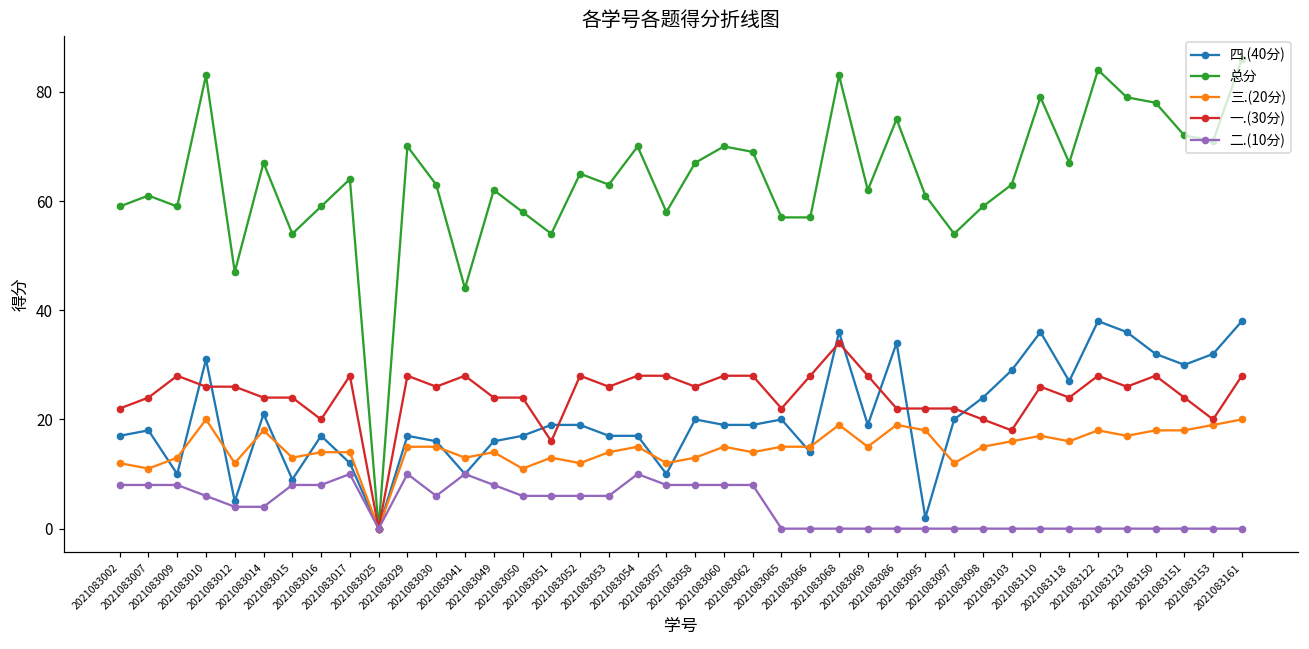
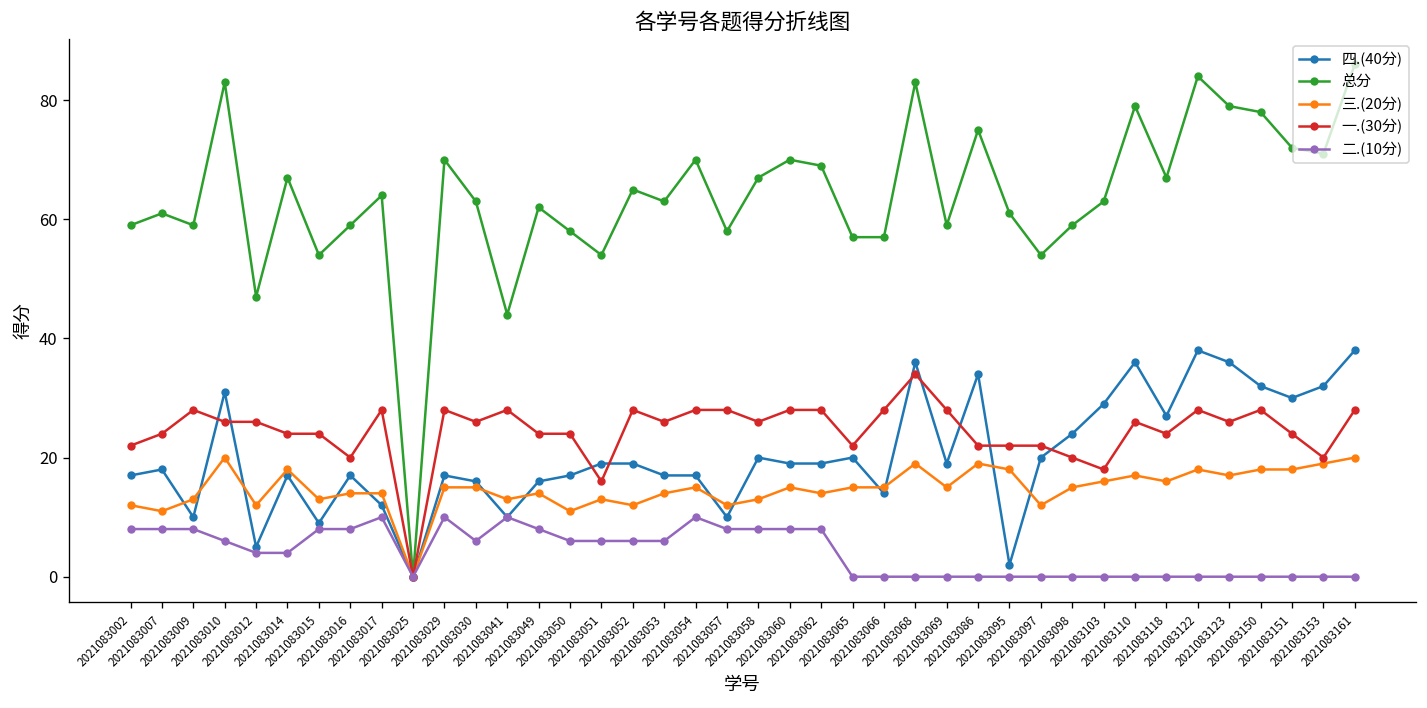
  {
    "四.(40分)": {
      "2021083002": 17,
      "2021083007": 18,
      "2021083009": 10,
      "2021083010": 31,
      "2021083012": 5,
-     "2021083014": 21,
+     "2021083014": 17,
      "2021083015": 9,
      "2021083016": 17,
      "2021083017": 12,
      "2021083029": 17,
      "2021083030": 16,
      "2021083049": 16,
      "2021083050": 17,
      "2021083051": 19,
      "2021083052": 19,
      "2021083053": 17,
      "2021083054": 17,
      "2021083057": 10,
      "2021083058": 20,
      "2021083060": 19,
      "2021083062": 19,
      "2021083065": 20,
      "2021083066": 14,
      "2021083068": 36,
      "2021083069": 19,
      "2021083086": 34,
      "2021083095": 2,
      "2021083097": 20,
      "2021083098": 24,
      "2021083103": 29,
      "2021083110": 36,
      "2021083118": 27,
      "2021083122": 38,
      "2021083123": 36,
      "2021083150": 32,
      "2021083151": 30,
      "2021083153": 32,
      "2021083161": 38
    },
    "总分": {
      "2021083002": 59,
      "2021083007": 61,
      "2021083009": 59,
      "2021083010": 83,
      "2021083012": 47,
      "2021083014": 67,
      "2021083015": 54,
      "2021083016": 59,
      "2021083017": 64,
      "2021083029": 70,
      "2021083030": 63,
      "2021083041": 44,
      "2021083049": 62,
      "2021083050": 58,
      "2021083051": 54,
      "2021083052": 65,
      "2021083053": 63,
      "2021083054": 70,
      "2021083057": 58,
      "2021083058": 67,
      "2021083060": 70,
      "2021083062": 69,
      "2021083065": 57,
      "2021083066": 57,
      "2021083068": 83,
-     "2021083069": 62,
+     "2021083069": 59,
      "2021083086": 75,
      "2021083095": 61,
      "2021083097": 54,
      "2021083098": 59,
      "2021083103": 63,
      "2021083110": 79,
      "2021083118": 67,
      "2021083122": 84,
      "2021083123": 79,
      "2021083150": 78,
      "2021083151": 72
    },
    "三.(20分)": {
      "2021083002": 12,
      "2021083007": 11,
      "2021083009": 13,
      "2021083010": 20,
      "2021083012": 12,
      "2021083014": 18,
      "2021083015": 13,
      "2021083016": 14,
      "2021083017": 14,
      "2021083029": 15,
      "2021083030": 15,
      "2021083041": 13,
      "2021083049": 14,
      "2021083050": 11,
      "2021083051": 13,
      "2021083052": 12,
      "2021083053": 14,
      "2021083054": 15,
      "2021083057": 12,
      "2021083058": 13,
      "2021083060": 15,
      "2021083062": 14,
      "2021083065": 15,
      "2021083066": 15,
      "2021083068": 19,
      "2021083069": 15,
      "2021083086": 19,
      "2021083095": 18,
      "2021083097": 12,
      "2021083098": 15,
      "2021083103": 16,
      "2021083110": 17,
      "2021083118": 16,
      "2021083122": 18,
      "2021083123": 17,
      "2021083150": 18,
      "2021083151": 18,
      "2021083153": 19,
      "2021083161": 20
    },
    "一.(30分)": {
      "2021083002": 22,
      "2021083007": 24,
      "2021083009": 28,
      "2021083010": 26,
      "2021083012": 26,
      "2021083014": 24,
      "2021083015": 24,
      "2021083016": 20,
      "2021083017": 28,
      "2021083029": 28,
      "2021083030": 26,
      "2021083041": 28,
      "2021083049": 24,
      "2021083050": 24,
      "2021083051": 16,
      "2021083052": 28,
      "2021083053": 26,
      "2021083054": 28,
      "2021083057": 28,
      "2021083058": 26,
      "2021083060": 28,
      "2021083062": 28,
      "2021083065": 22,
      "2021083066": 28,
      "2021083068": 34,
      "2021083069": 28,
      "2021083086": 22,
      "2021083095": 22,
      "2021083097": 22,
      "2021083098": 20,
      "2021083103": 18,
      "2021083110": 26,
      "2021083118": 24,
      "2021083122": 28,
      "2021083123": 26,
      "2021083150": 28,
      "2021083151": 24,
      "2021083153": 20,
      "2021083161": 28
    },
    "二.(10分)": {
      "2021083002": 8,
      "2021083007": 8,
      "2021083009": 8,
      "2021083010": 6,
      "2021083012": 4,
      "2021083014": 4,
      "2021083015": 8,
      "2021083016": 8,
      "2021083017": 10,
      "2021083029": 10,
      "2021083030": 6,
      "2021083049": 8,
      "2021083050": 6,
      "2021083051": 6,
      "2021083052": 6,
      "2021083053": 6,
      "2021083054": 10,
      "2021083057": 8,
      "2021083058": 8,
      "2021083060": 8,
      "2021083062": 8,
      "2021083065": 0,
      "2021083066": 0,
      "2021083068": 0,
      "2021083069": 0,
      "2021083086": 0,
      "2021083095": 0,
      "2021083097": 0,
      "2021083098": 0,
      "2021083103": 0,
      "2021083110": 0,
      "2021083118": 0,
      "2021083122": 0,
      "2021083123": 0,
      "2021083150": 0,
      "2021083151": 0,
      "2021083153": 0,
      "2021083161": 0
    }
  }
